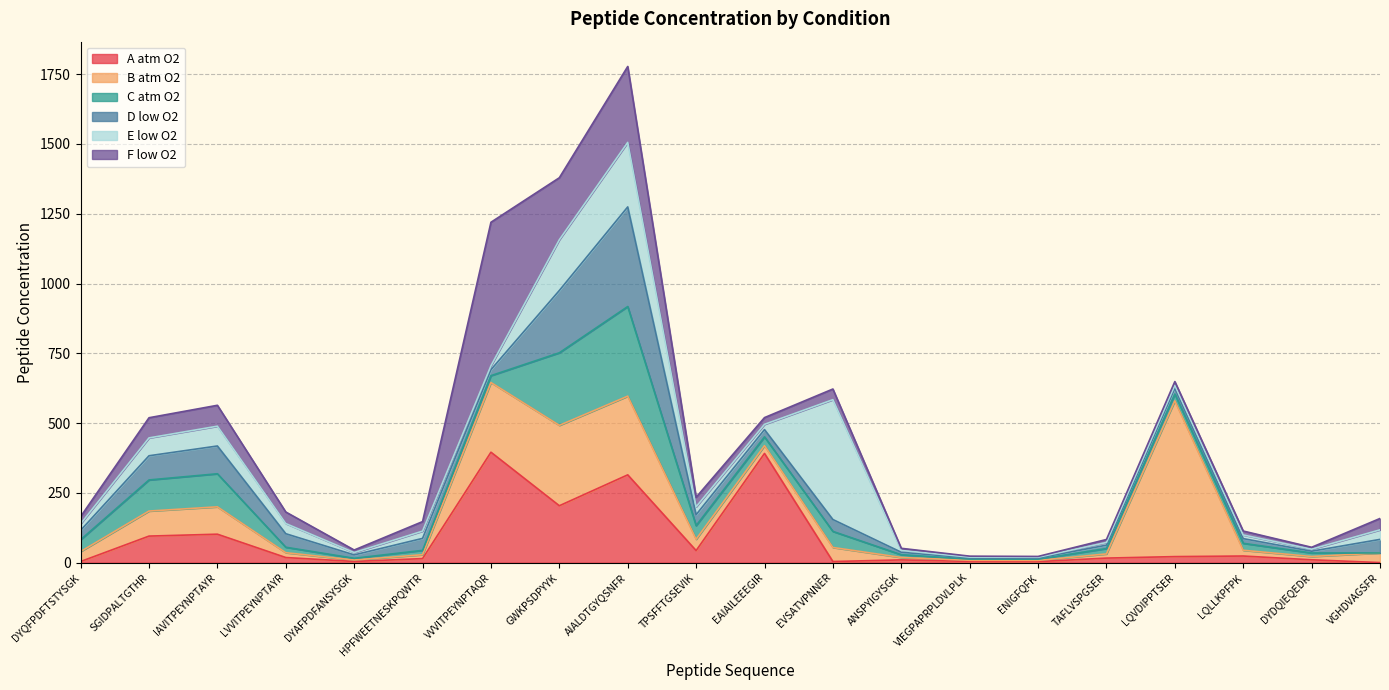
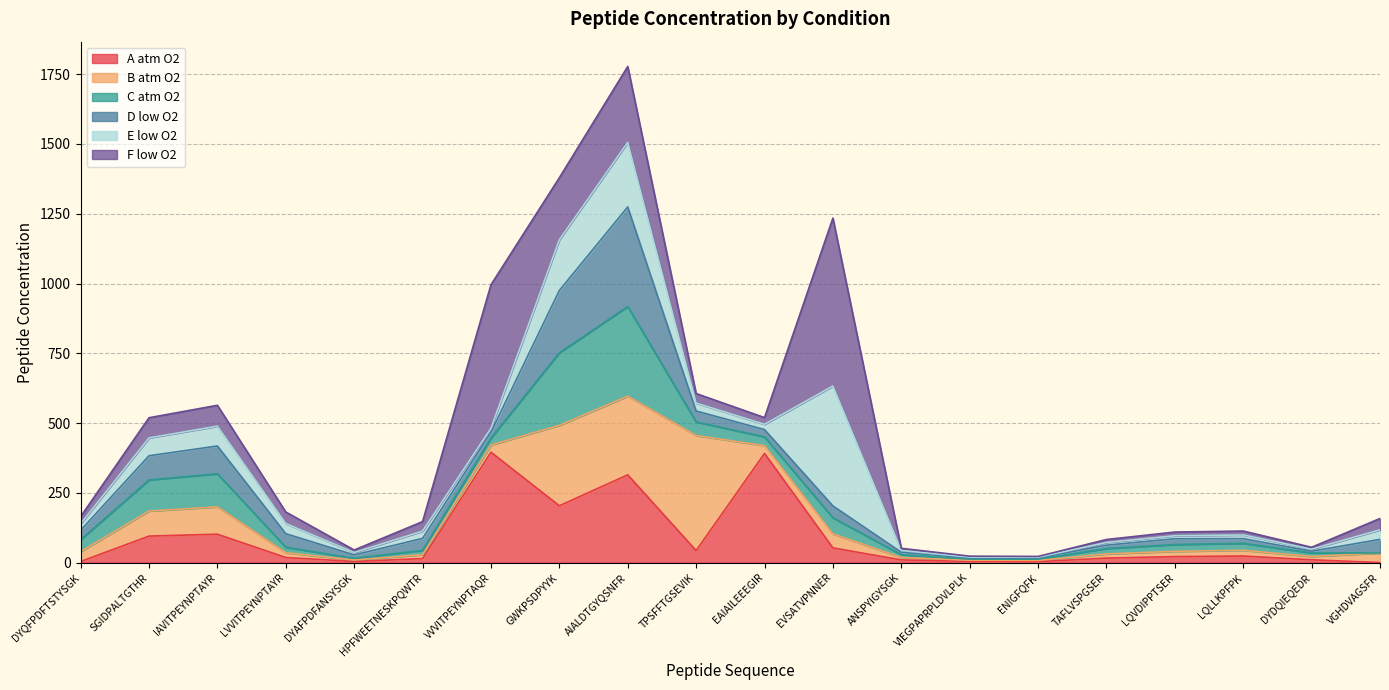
  {
    "A atm O2": {
      "DYQFPDFTSTYSGK": 0,
      "SGIDPALTGTHR": 100,
      "IAVITPEYNPTAYR": 100,
      "LVVITPEYNPTAYR": 20,
      "HPFWEETNESKPQWTR": 10,
      "VVVITPEYNPTAQR": 400,
      "GWKPSDPYYK": 200,
      "AIALDTGYQSNFR": 310,
      "TPSFFTGSEVIK": 40,
      "EAIAILEEEGIR": 390,
-     "EVSATVPNNER": 0,
+     "EVSATVPNNER": 50,
      "TAFLVSPGSER": 20,
      "LQVDIPPTSER": 20,
      "LQLLKPFPK": 20,
      "DYDQIEQEDR": 10,
      "VGHDVAGSFR": 0
    },
    "B atm O2": {
      "DYQFPDFTSTYSGK": 40,
      "SGIDPALTGTHR": 90,
      "IAVITPEYNPTAYR": 100,
      "LVVITPEYNPTAYR": 20,
      "HPFWEETNESKPQWTR": 10,
-     "VVVITPEYNPTAQR": 250,
+     "VVVITPEYNPTAQR": 30,
      "GWKPSDPYYK": 290,
      "AIALDTGYQSNFR": 280,
-     "TPSFFTGSEVIK": 40,
+     "TPSFFTGSEVIK": 410,
      "EAIAILEEEGIR": 30,
      "EVSATVPNNER": 50,
      "TAFLVSPGSER": 10,
-     "LQVDIPPTSER": 560,
+     "LQVDIPPTSER": 20,
      "LQLLKPFPK": 20,
      "DYDQIEQEDR": 10
    },
    "E low O2": {
      "DYQFPDFTSTYSGK": 20,
      "SGIDPALTGTHR": 60,
      "IAVITPEYNPTAYR": 70,
      "LVVITPEYNPTAYR": 40,
      "HPFWEETNESKPQWTR": 30,
      "VVVITPEYNPTAQR": 10,
      "GWKPSDPYYK": 180,
      "AIALDTGYQSNFR": 230,
      "TPSFFTGSEVIK": 30,
      "EAIAILEEEGIR": 20,
      "EVSATVPNNER": 430,
      "TAFLVSPGSER": 10,
      "LQVDIPPTSER": 10,
      "LQLLKPFPK": 10,
      "VGHDVAGSFR": 30
    },
    "F low O2": {
      "DYQFPDFTSTYSGK": 30,
      "SGIDPALTGTHR": 70,
      "IAVITPEYNPTAYR": 70,
      "LVVITPEYNPTAYR": 40,
      "DYAFPDFANSYSGK": 10,
      "HPFWEETNESKPQWTR": 30,
      "VVVITPEYNPTAQR": 510,
      "GWKPSDPYYK": 220,
      "AIALDTGYQSNFR": 270,
      "TPSFFTGSEVIK": 30,
      "EAIAILEEEGIR": 20,
-     "EVSATVPNNER": 40,
+     "EVSATVPNNER": 600,
      "TAFLVSPGSER": 10,
      "LQVDIPPTSER": 10,
      "LQLLKPFPK": 10,
      "VGHDVAGSFR": 40
    }
  }
